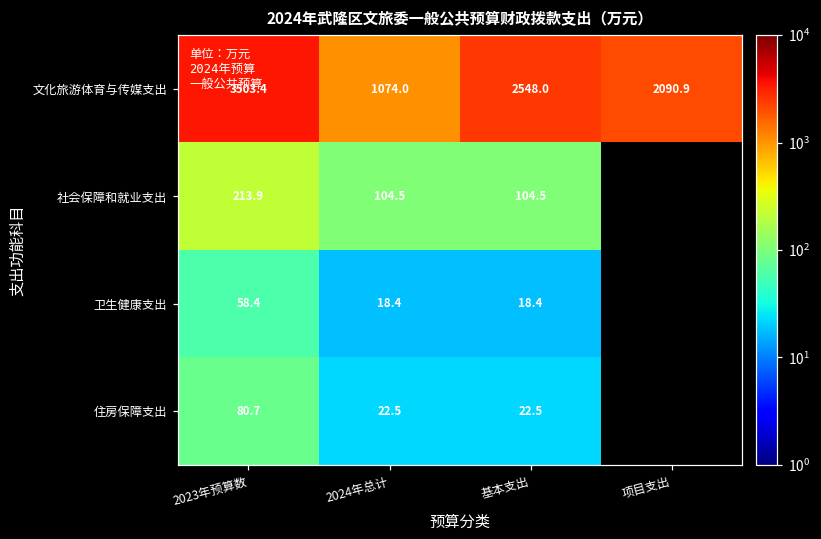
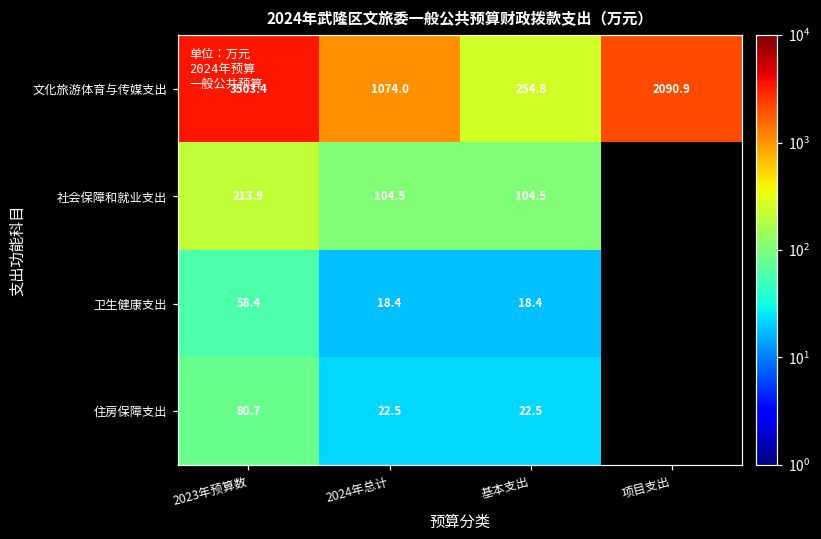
  {
    "文化旅游体育与传媒支出": {
      "2023年预算数": 2024,
      "2024年总计": 1074.0,
-     "基本支出": 2548.0,
+     "基本支出": 254.8,
      "项目支出": 2090.9
    },
    "社会保障和就业支出": {
      "2023年预算数": 213.9,
      "2024年总计": 104.5,
      "基本支出": 104.5
    },
    "卫生健康支出": {
      "2023年预算数": 58.4,
      "2024年总计": 18.4,
      "基本支出": 18.4
    },
    "住房保障支出": {
      "2023年预算数": 80.7,
      "2024年总计": 22.5,
      "基本支出": 22.5
    }
  }
